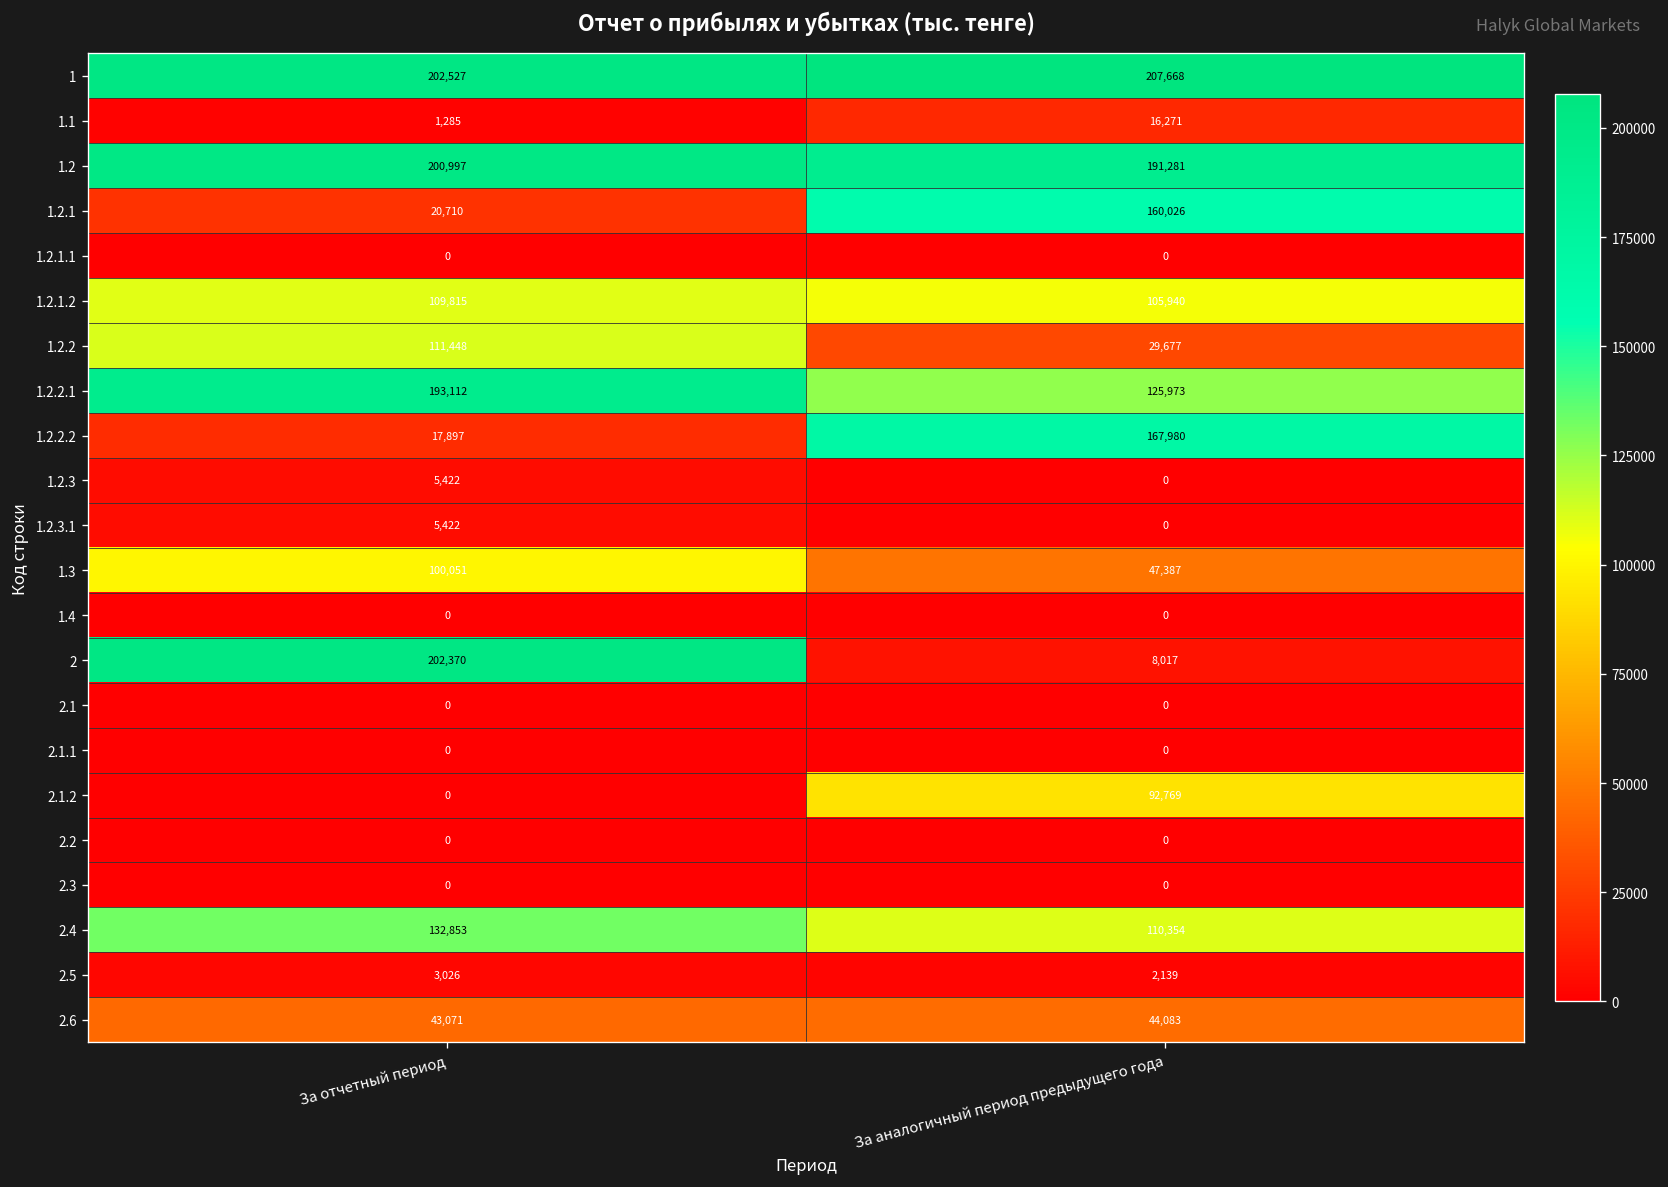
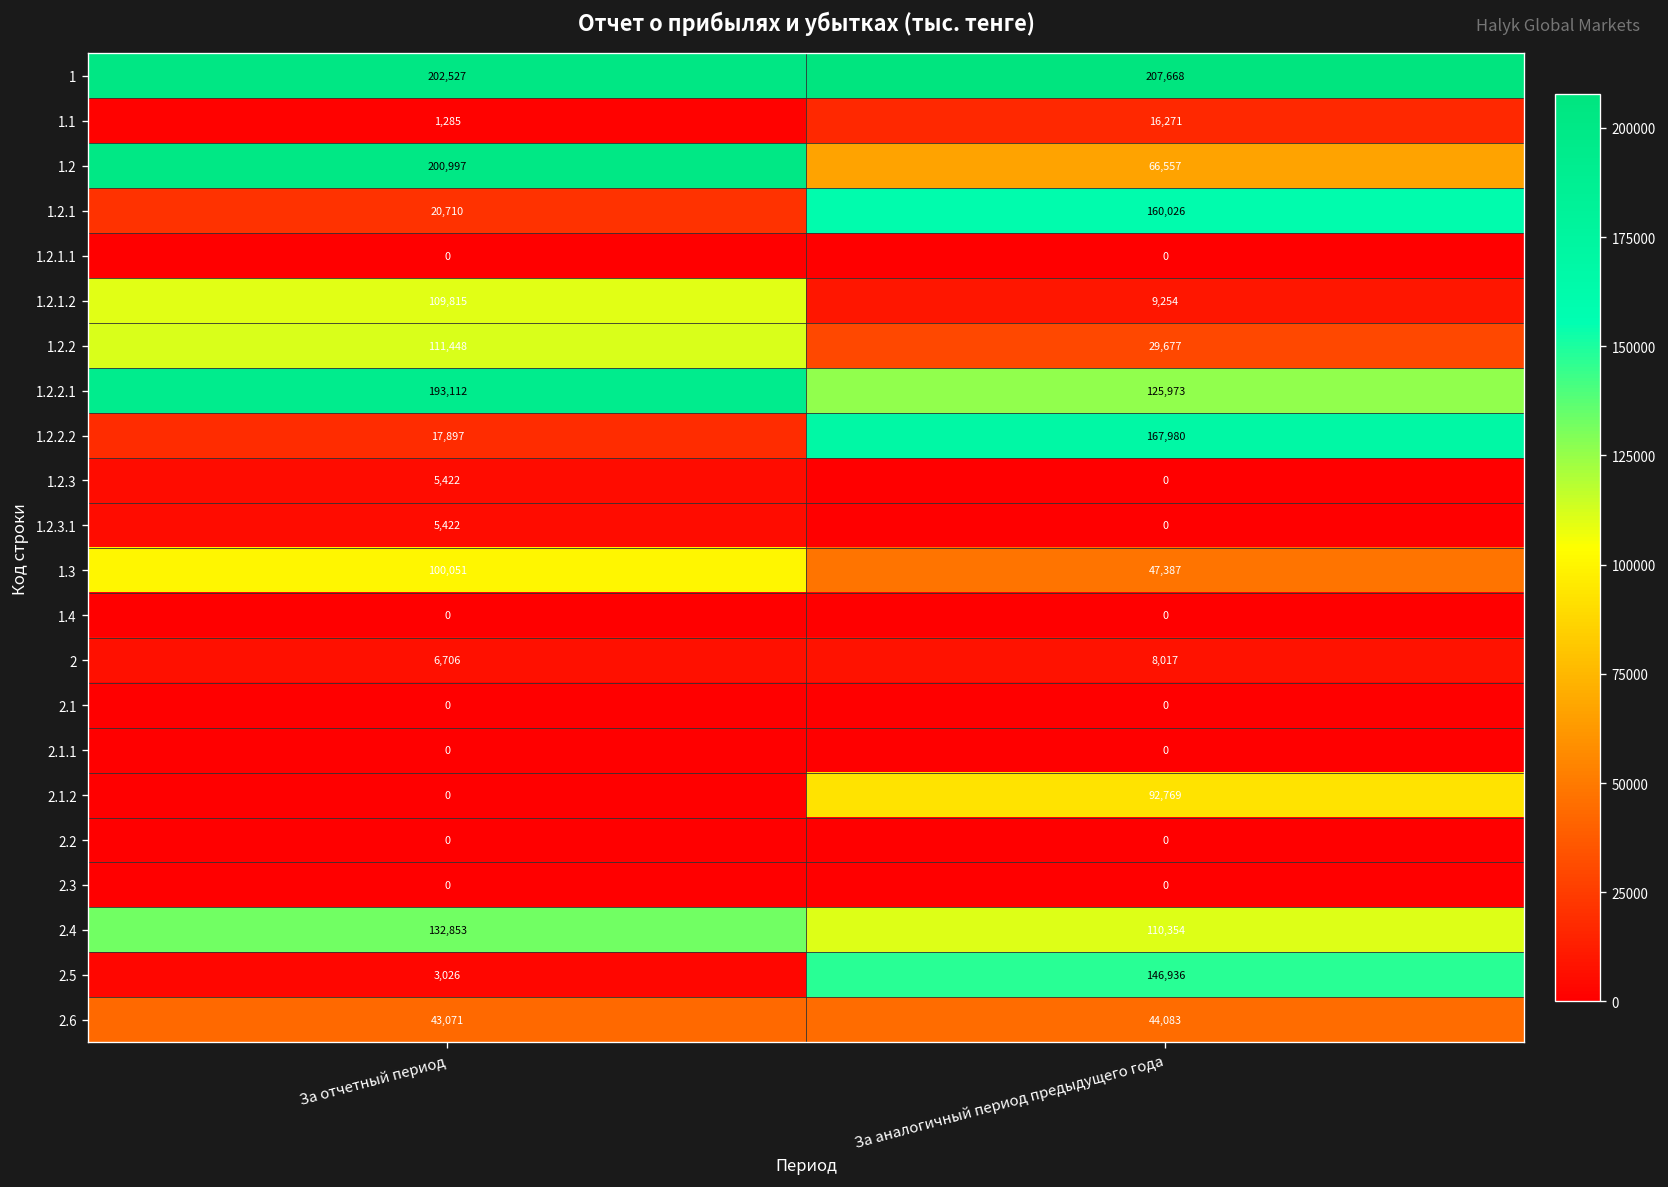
  {
    "1": {
      "За отчетный период": "202,527",
      "За аналогичный период предыдущего года": "207,668"
    },
    "1.1": {
      "За отчетный период": "1,285",
      "За аналогичный период предыдущего года": "16,271"
    },
    "1.2": {
      "За отчетный период": "200,997",
-     "За аналогичный период предыдущего года": "191,281"
+     "За аналогичный период предыдущего года": "66,557"
    },
    "1.2.1": {
      "За отчетный период": "20,710",
      "За аналогичный период предыдущего года": "160,026"
    },
    "1.2.1.1": {
      "За отчетный период": "0",
      "За аналогичный период предыдущего года": "0"
    },
    "1.2.1.2": {
      "За отчетный период": "109,815",
-     "За аналогичный период предыдущего года": "105,940"
+     "За аналогичный период предыдущего года": "9,254"
    },
    "1.2.2": {
      "За отчетный период": "111,448",
      "За аналогичный период предыдущего года": "29,677"
    },
    "1.2.2.1": {
      "За отчетный период": "193,112",
      "За аналогичный период предыдущего года": "125,973"
    },
    "1.2.2.2": {
      "За отчетный период": "17,897",
      "За аналогичный период предыдущего года": "167,980"
    },
    "1.2.3": {
      "За отчетный период": "5,422",
      "За аналогичный период предыдущего года": "0"
    },
    "1.2.3.1": {
      "За отчетный период": "5,422",
      "За аналогичный период предыдущего года": "0"
    },
    "1.3": {
      "За отчетный период": "100,051",
      "За аналогичный период предыдущего года": "47,387"
    },
    "1.4": {
      "За отчетный период": "0",
      "За аналогичный период предыдущего года": "0"
    },
    "2": {
-     "За отчетный период": "202,370",
+     "За отчетный период": "6,706",
      "За аналогичный период предыдущего года": "8,017"
    },
    "2.1": {
      "За отчетный период": "0",
      "За аналогичный период предыдущего года": "0"
    },
    "2.1.1": {
      "За отчетный период": "0",
      "За аналогичный период предыдущего года": "0"
    },
    "2.1.2": {
      "За отчетный период": "0",
      "За аналогичный период предыдущего года": "92,769"
    },
    "2.2": {
      "За отчетный период": "0",
      "За аналогичный период предыдущего года": "0"
    },
    "2.3": {
      "За отчетный период": "0",
      "За аналогичный период предыдущего года": "0"
    },
    "2.4": {
      "За отчетный период": "132,853",
      "За аналогичный период предыдущего года": "110,354"
    },
    "2.5": {
      "За отчетный период": "3,026",
-     "За аналогичный период предыдущего года": "2,139"
+     "За аналогичный период предыдущего года": "146,936"
    },
    "2.6": {
      "За отчетный период": "43,071",
      "За аналогичный период предыдущего года": "44,083"
    }
  }
